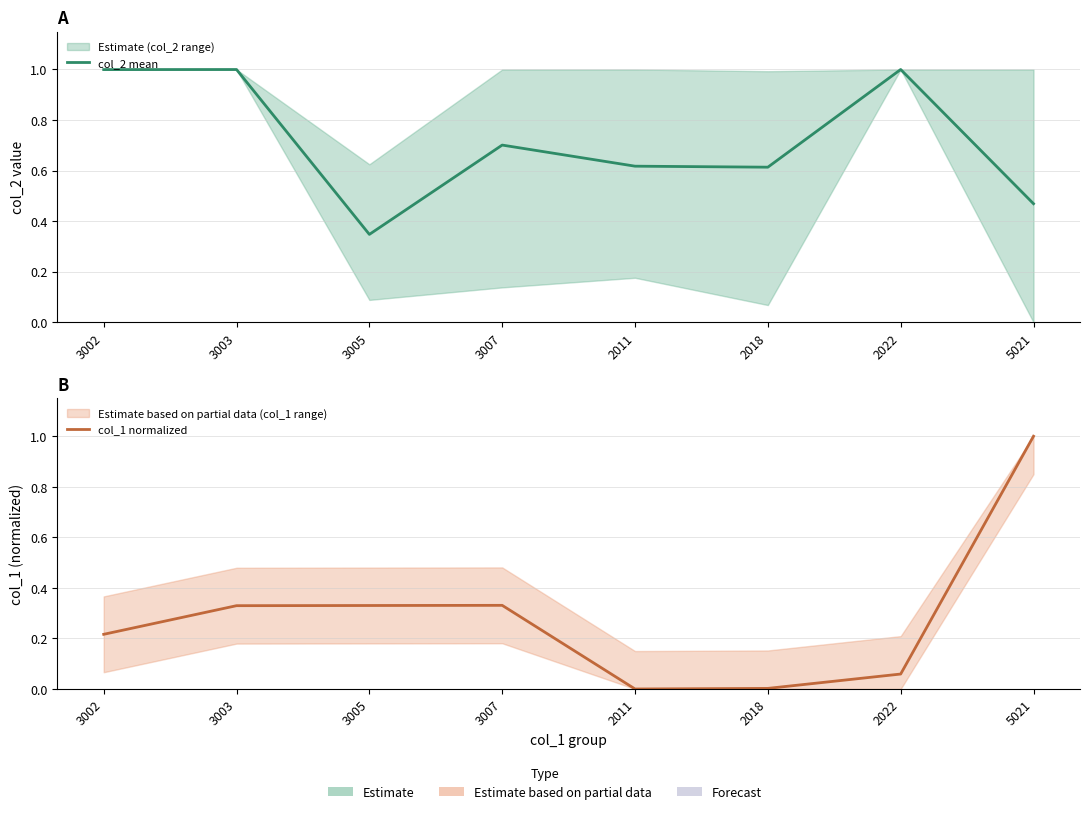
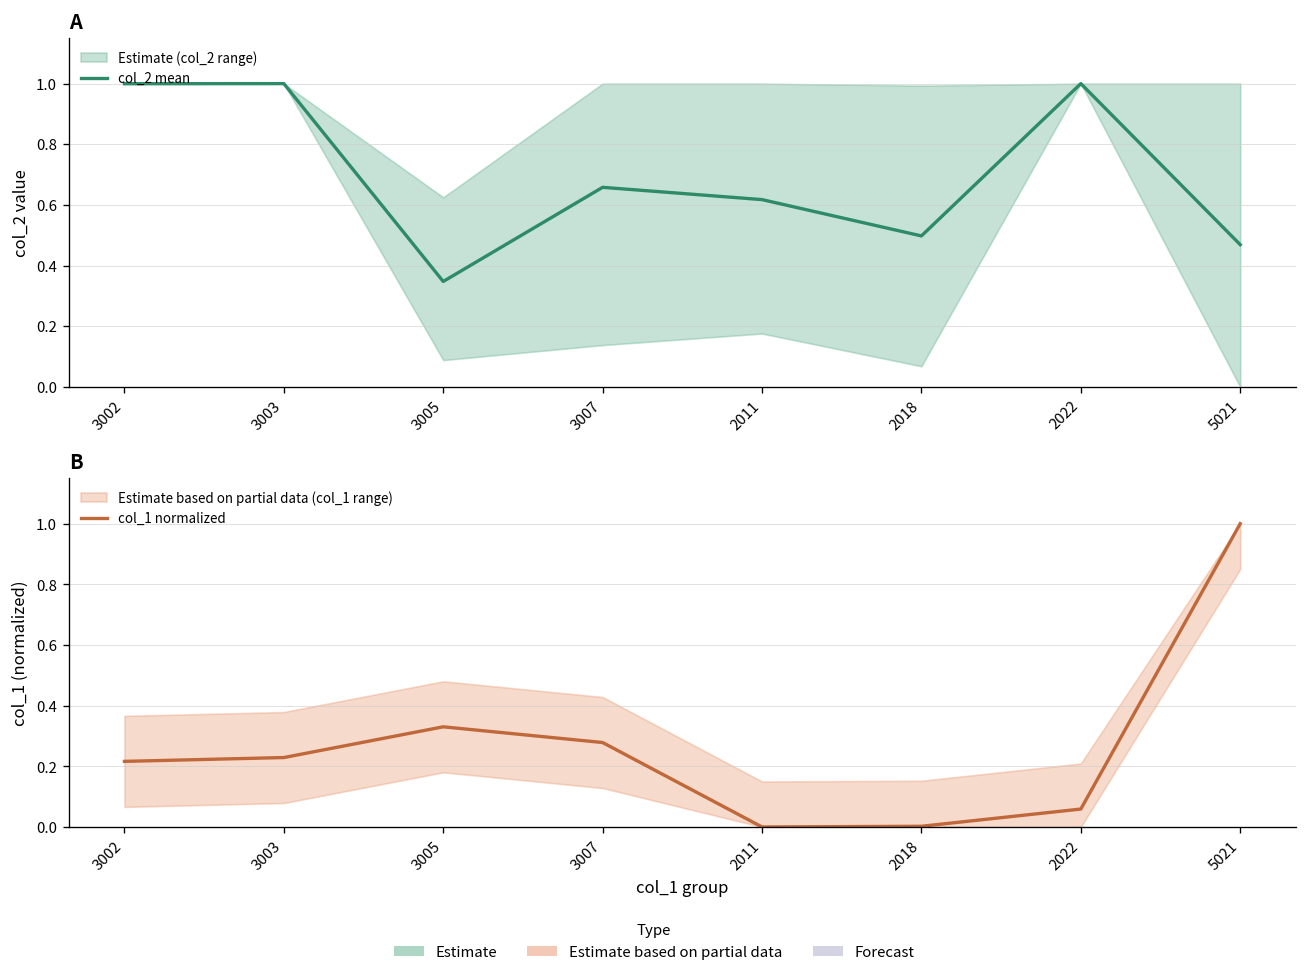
  {
    "A": {
      "col_2 mean": {
        "3005": 0.35,
-       "3007": 0.70,
+       "3007": 0.66,
        "2011": 0.62,
-       "2018": 0.61,
+       "2018": 0.50,
        "5021": 0.47
      }
    },
    "B": {
      "col_1 normalized": {
        "3002": 0.22,
-       "3003": 0.33,
+       "3003": 0.23,
        "3005": 0.33,
-       "3007": 0.33,
+       "3007": 0.28,
        "2011": 0.00,
        "2018": 0.00,
        "2022": 0.06
      },
      "Estimate based on partial data (col_1 range)": {
        "2011": 0.15,
        "2018": 0.15,
        "2022": 0.21
      }
    }
  }
